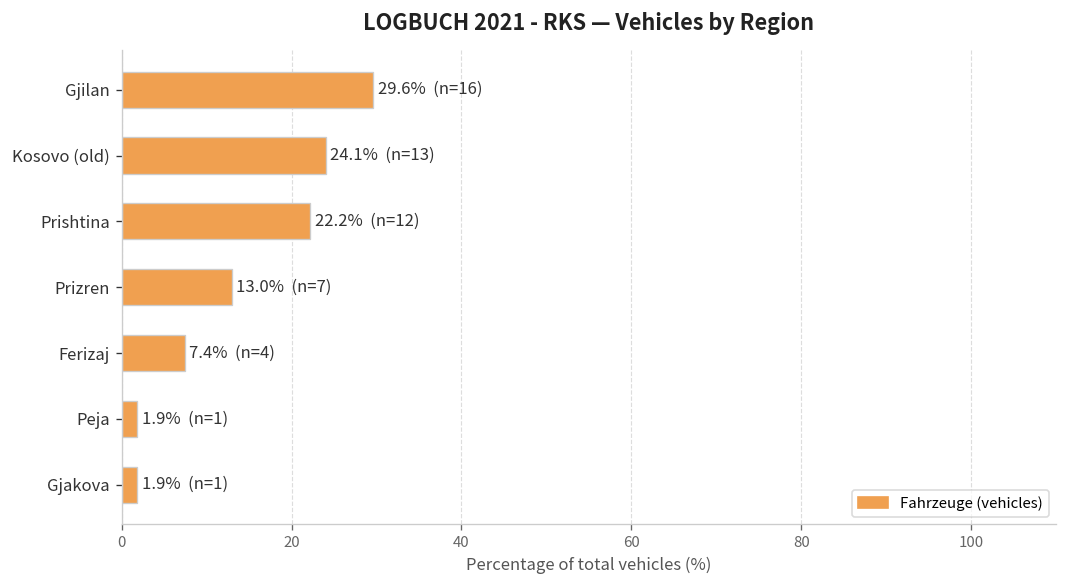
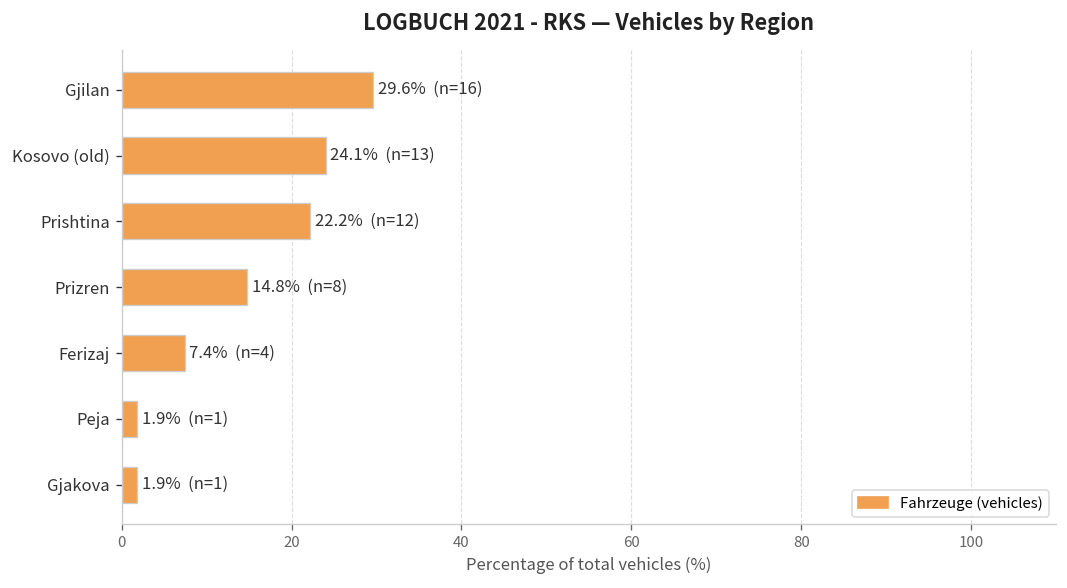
  {
    "Gjilan": "29.6%",
    "Kosovo (old)": "24.1%",
    "Prishtina": "22.2%",
-   "Prizren": "13.0% (n=7)",
+   "Prizren": "14.8% (n=8)",
    "Ferizaj": "7.4%",
    "Peja": "1.9%",
    "Gjakova": "1.9%"
  }
